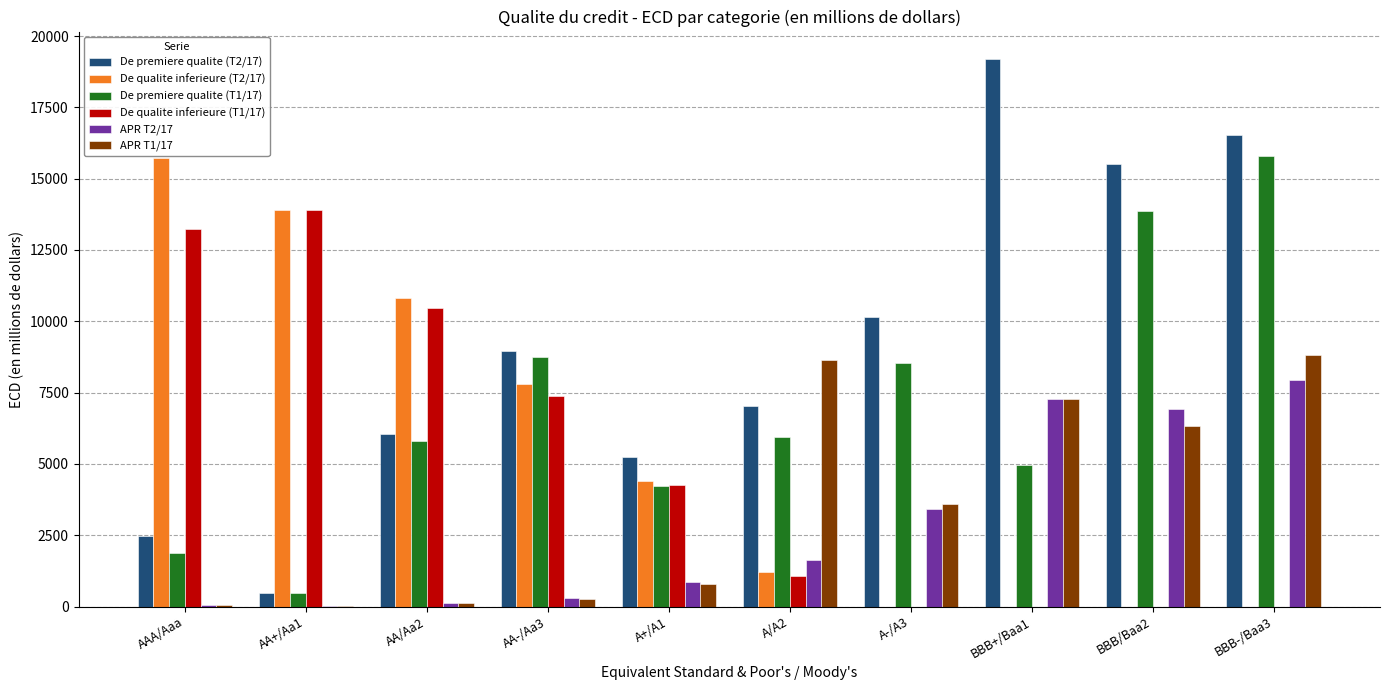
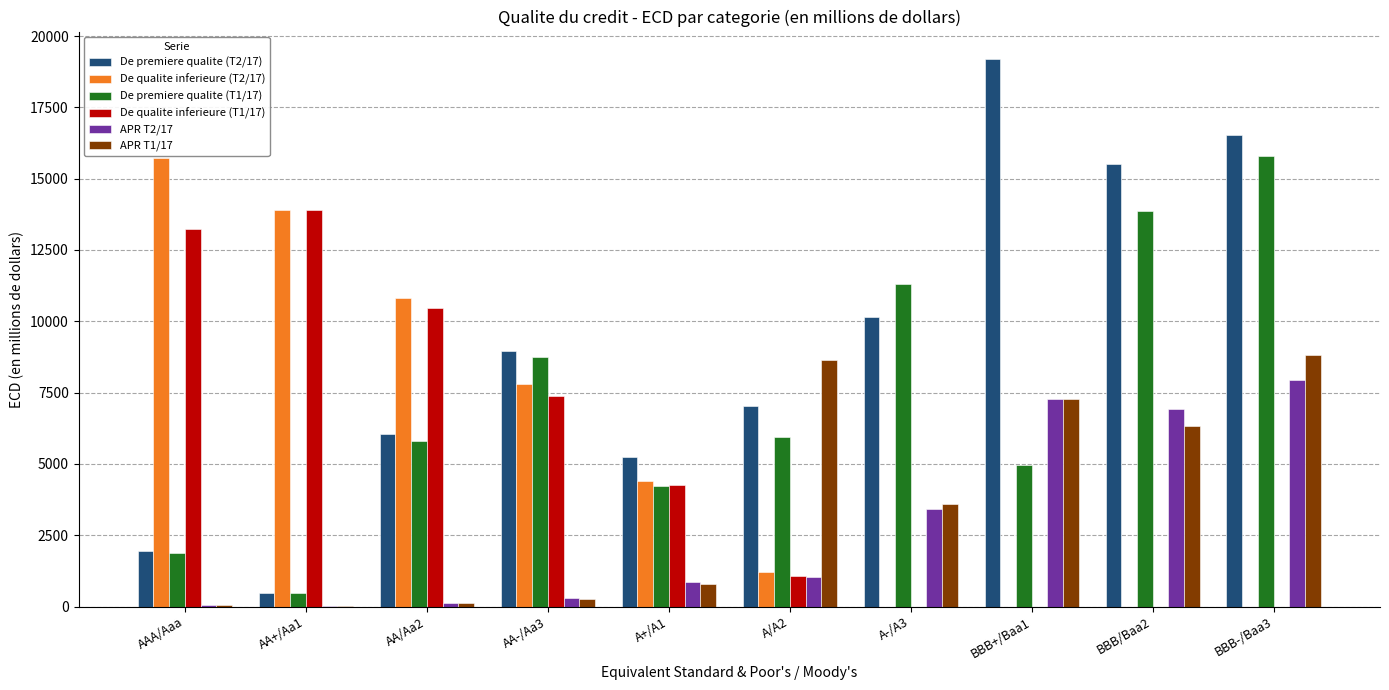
  {
    "De premiere qualite (T2/17)": {
-     "AAA/Aaa": 2500,
+     "AAA/Aaa": 1900,
      "AA+/Aa1": 500,
      "AA/Aa2": 6100,
      "AA-/Aa3": 9000,
      "A+/A1": 5200,
      "A/A2": 7000,
      "A-/A3": 10100,
      "BBB+/Baa1": 19200,
      "BBB/Baa2": 15500,
      "BBB-/Baa3": 16500
    },
    "De qualite inferieure (T2/17)": {
      "AAA/Aaa": 15700,
      "AA+/Aa1": 13900,
      "AA/Aa2": 10800,
      "AA-/Aa3": 7800,
      "A+/A1": 4400,
      "A/A2": 1200,
      "A-/A3": 0,
      "BBB+/Baa1": 0,
      "BBB/Baa2": 0,
      "BBB-/Baa3": 0
    },
    "De premiere qualite (T1/17)": {
      "AAA/Aaa": 1900,
      "AA+/Aa1": 500,
      "AA/Aa2": 5800,
      "AA-/Aa3": 8700,
      "A+/A1": 4200,
      "A/A2": 5900,
-     "A-/A3": 8500,
+     "A-/A3": 11300,
      "BBB+/Baa1": 5000,
      "BBB/Baa2": 13900,
      "BBB-/Baa3": 15800
    },
    "De qualite inferieure (T1/17)": {
      "AAA/Aaa": 13200,
      "AA+/Aa1": 13900,
      "AA/Aa2": 10400,
      "AA-/Aa3": 7400,
      "A+/A1": 4300,
      "A/A2": 1100,
      "A-/A3": 0,
      "BBB+/Baa1": 0,
      "BBB/Baa2": 0,
      "BBB-/Baa3": 0
    },
    "APR T2/17": {
      "AA/Aa2": 100,
      "AA-/Aa3": 300,
      "A+/A1": 900,
-     "A/A2": 1600,
+     "A/A2": 1000,
      "A-/A3": 3400,
      "BBB+/Baa1": 7300,
      "BBB/Baa2": 6900,
      "BBB-/Baa3": 8000
    },
    "APR T1/17": {
      "AA/Aa2": 100,
      "AA-/Aa3": 300,
      "A+/A1": 800,
      "A/A2": 8700,
      "A-/A3": 3600,
      "BBB+/Baa1": 7300,
      "BBB/Baa2": 6300,
      "BBB-/Baa3": 8800
    }
  }
